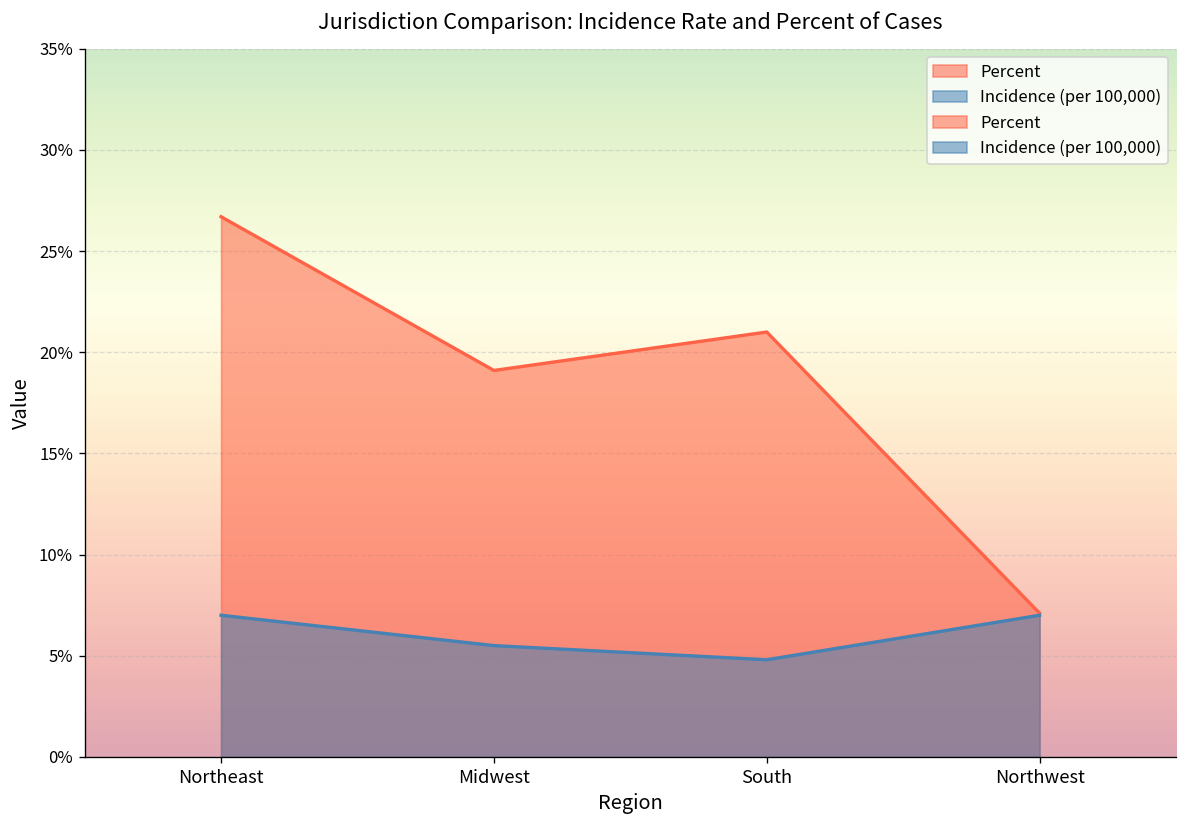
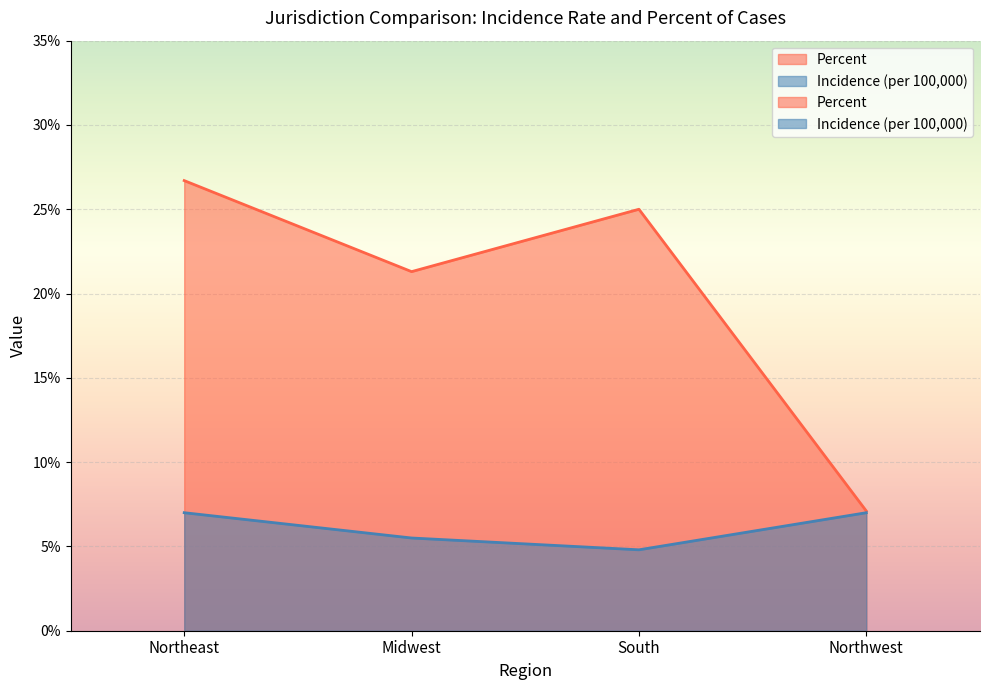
  {
    "Percent": {
      "Northeast": "26.7%",
-     "Midwest": "19.1%",
-     "South": "21%"
+     "Midwest": "21.3%",
+     "South": "25%"
    },
    "Incidence (per 100,000)": {
      "Northeast": "7.0%",
      "Midwest": "5.5%",
      "South": "4.8%"
    }
  }
